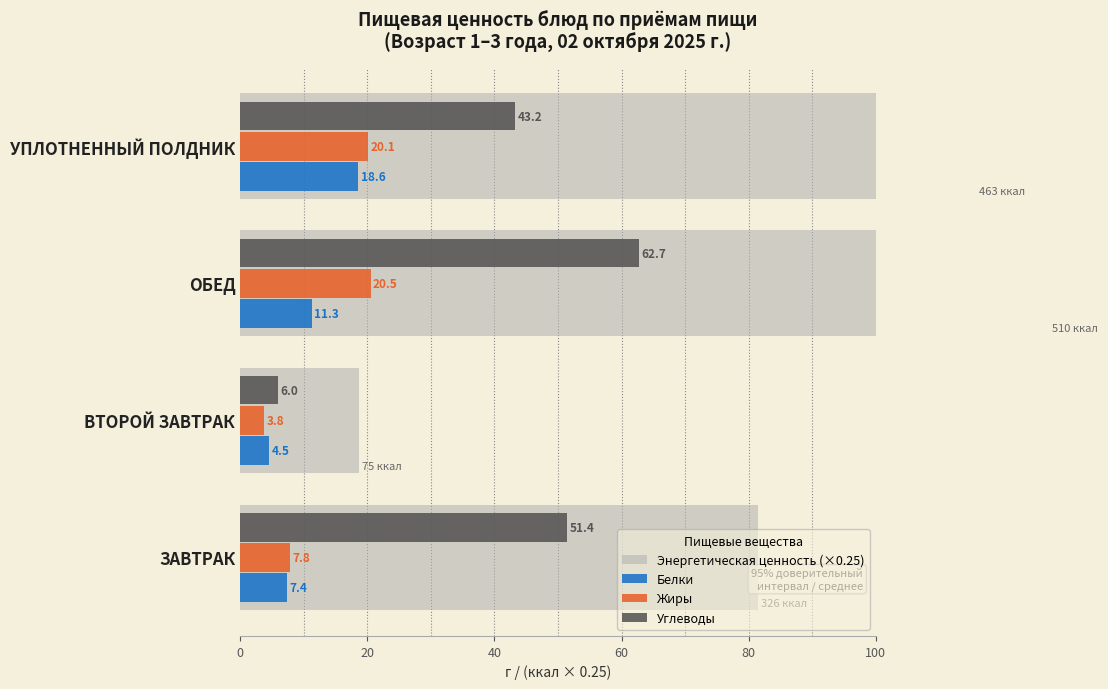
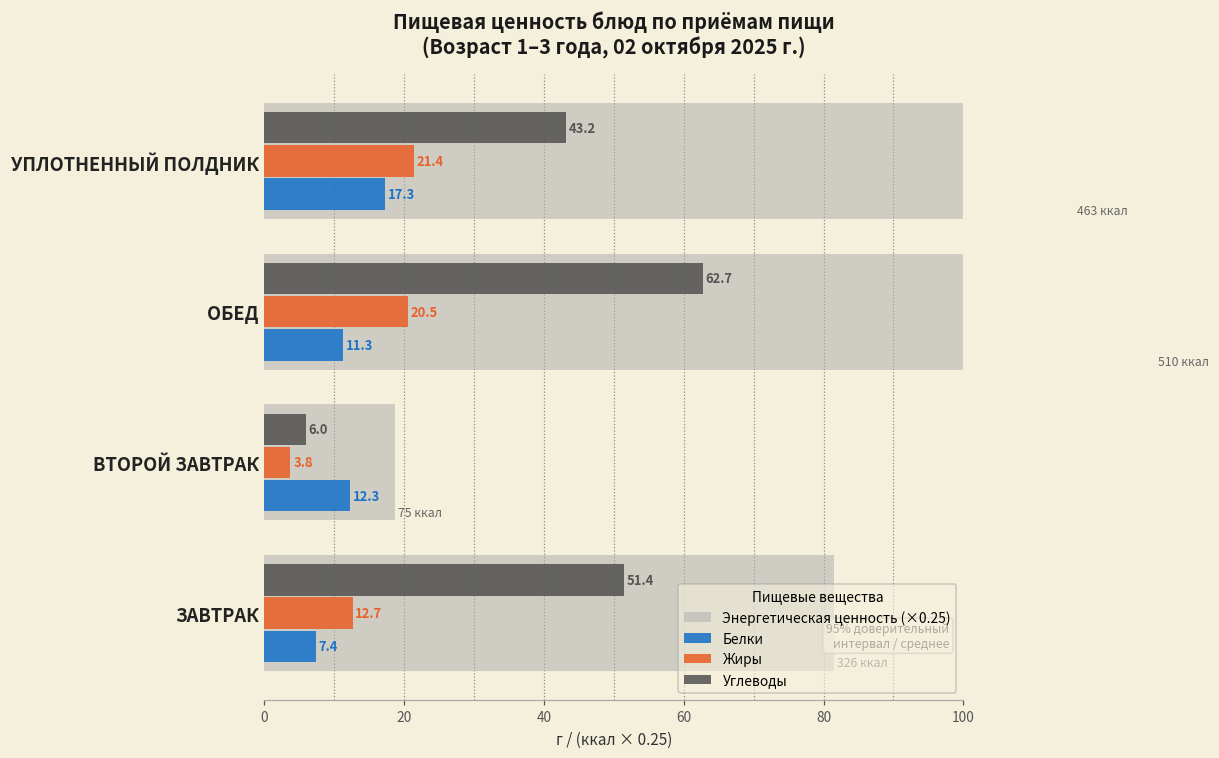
  {
    "Белки": {
-     "УПЛОТНЕННЫЙ ПОЛДНИК": 18.6,
-     "ВТОРОЙ ЗАВТРАК": 4.5
+     "УПЛОТНЕННЫЙ ПОЛДНИК": 17.3,
+     "ВТОРОЙ ЗАВТРАК": 12.3
    },
    "Жиры": {
-     "УПЛОТНЕННЫЙ ПОЛДНИК": 20.1,
-     "ЗАВТРАК": 7.8
+     "УПЛОТНЕННЫЙ ПОЛДНИК": 21.4,
+     "ЗАВТРАК": 12.7
    }
  }
